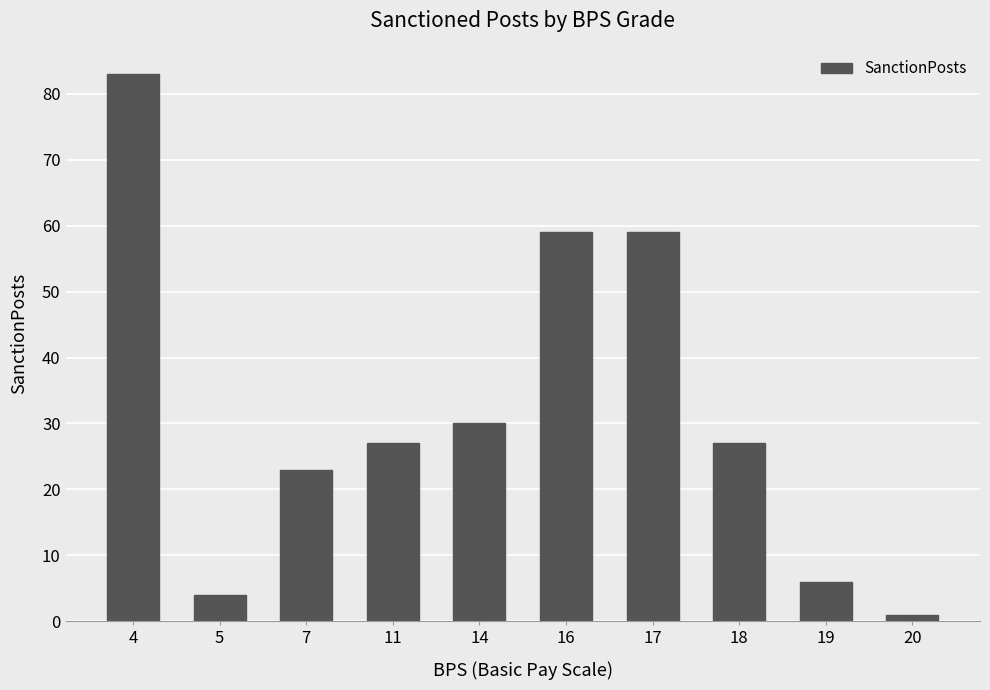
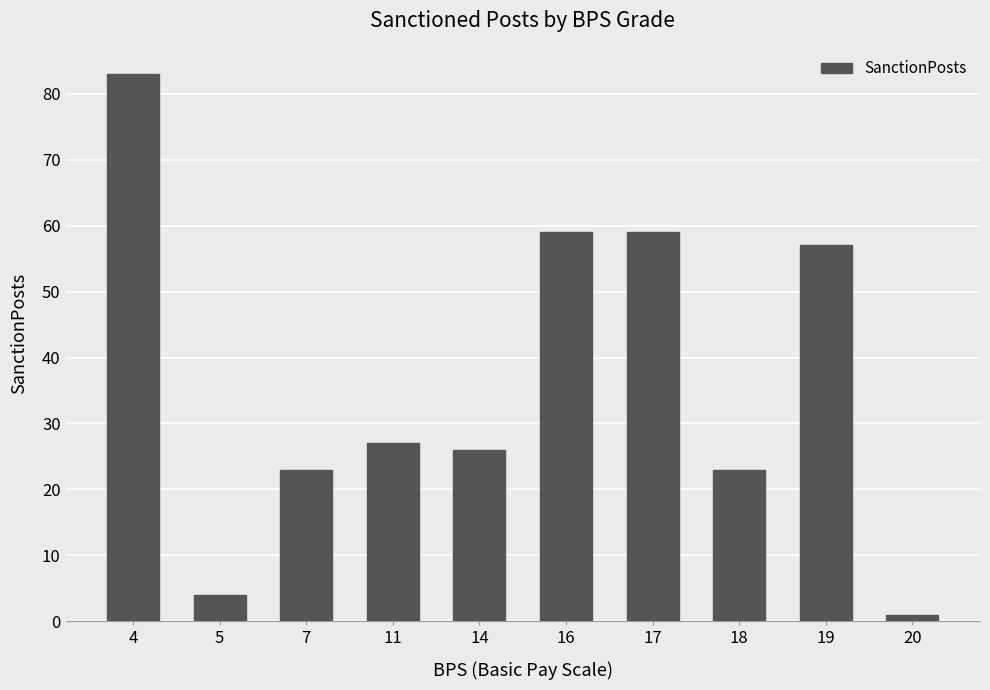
  {
    "4": 83,
    "5": 4,
    "7": 23,
    "11": 27,
-   "14": 30,
+   "14": 26,
    "16": 59,
    "17": 59,
-   "18": 27,
-   "19": 6,
+   "18": 23,
+   "19": 57,
    "20": 1
  }
